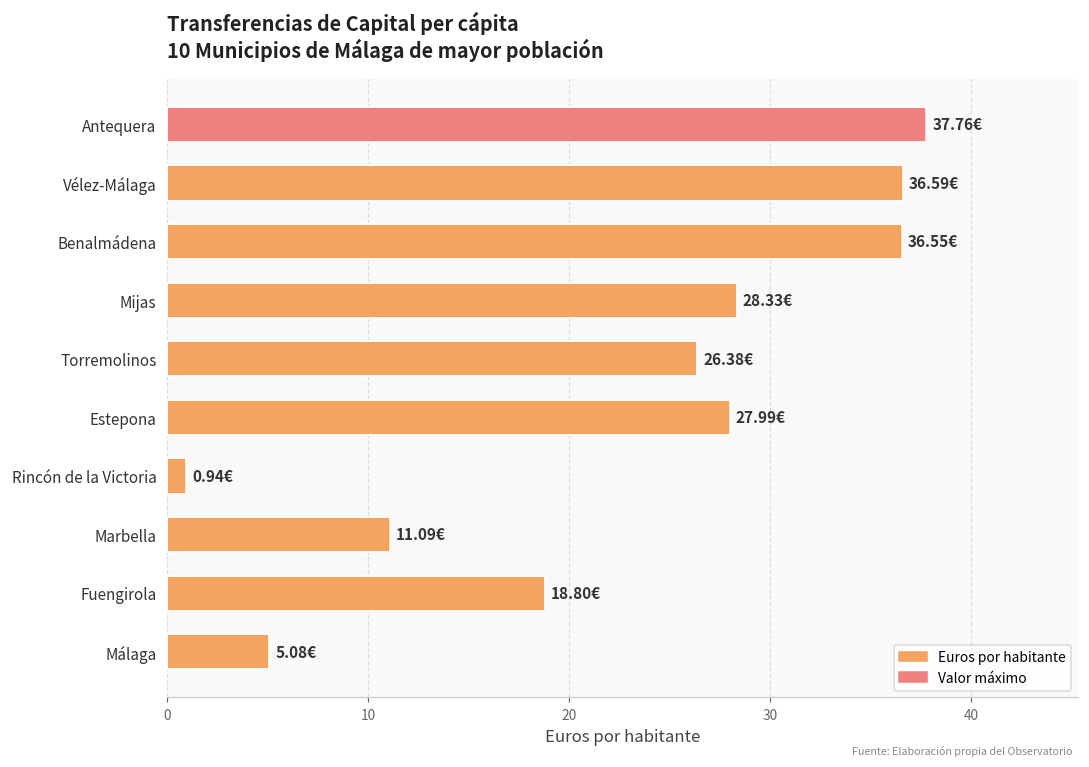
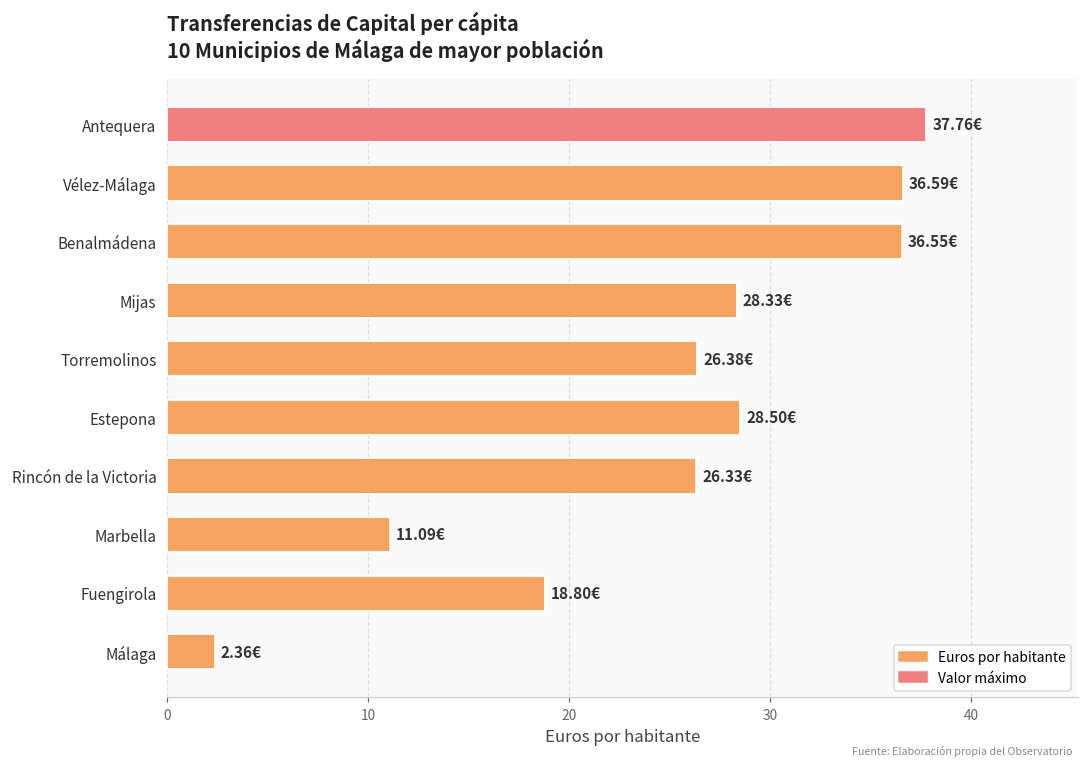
  {
    "Antequera": "37.76€",
    "Vélez-Málaga": "36.59€",
    "Benalmádena": "36.55€",
    "Mijas": "28.33€",
    "Torremolinos": "26.38€",
-   "Estepona": "27.99€",
-   "Rincón de la Victoria": "0.94€",
+   "Estepona": "28.50€",
+   "Rincón de la Victoria": "26.33€",
    "Marbella": "11.09€",
    "Fuengirola": "18.80€",
-   "Málaga": "5.08€"
+   "Málaga": "2.36€"
  }
